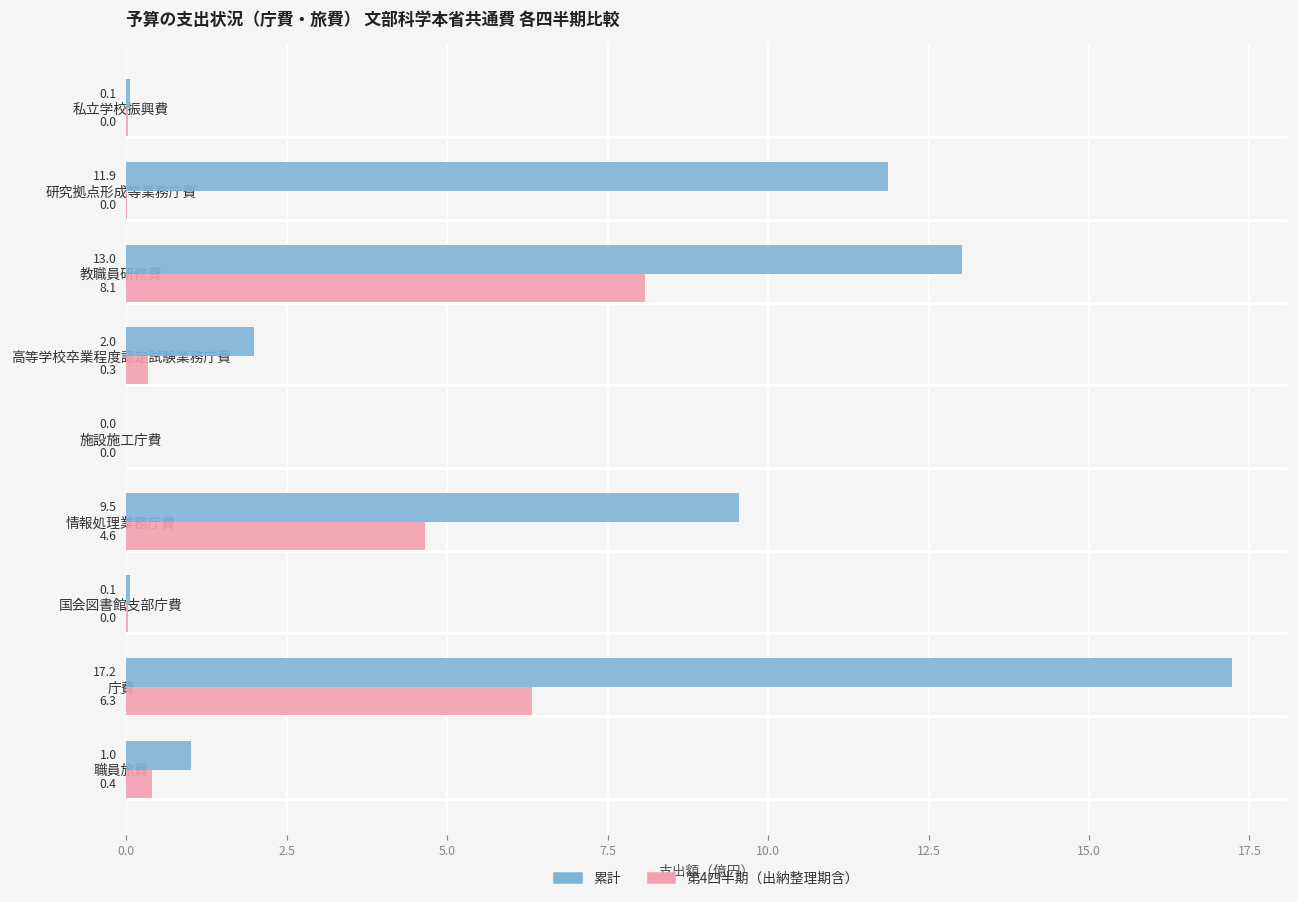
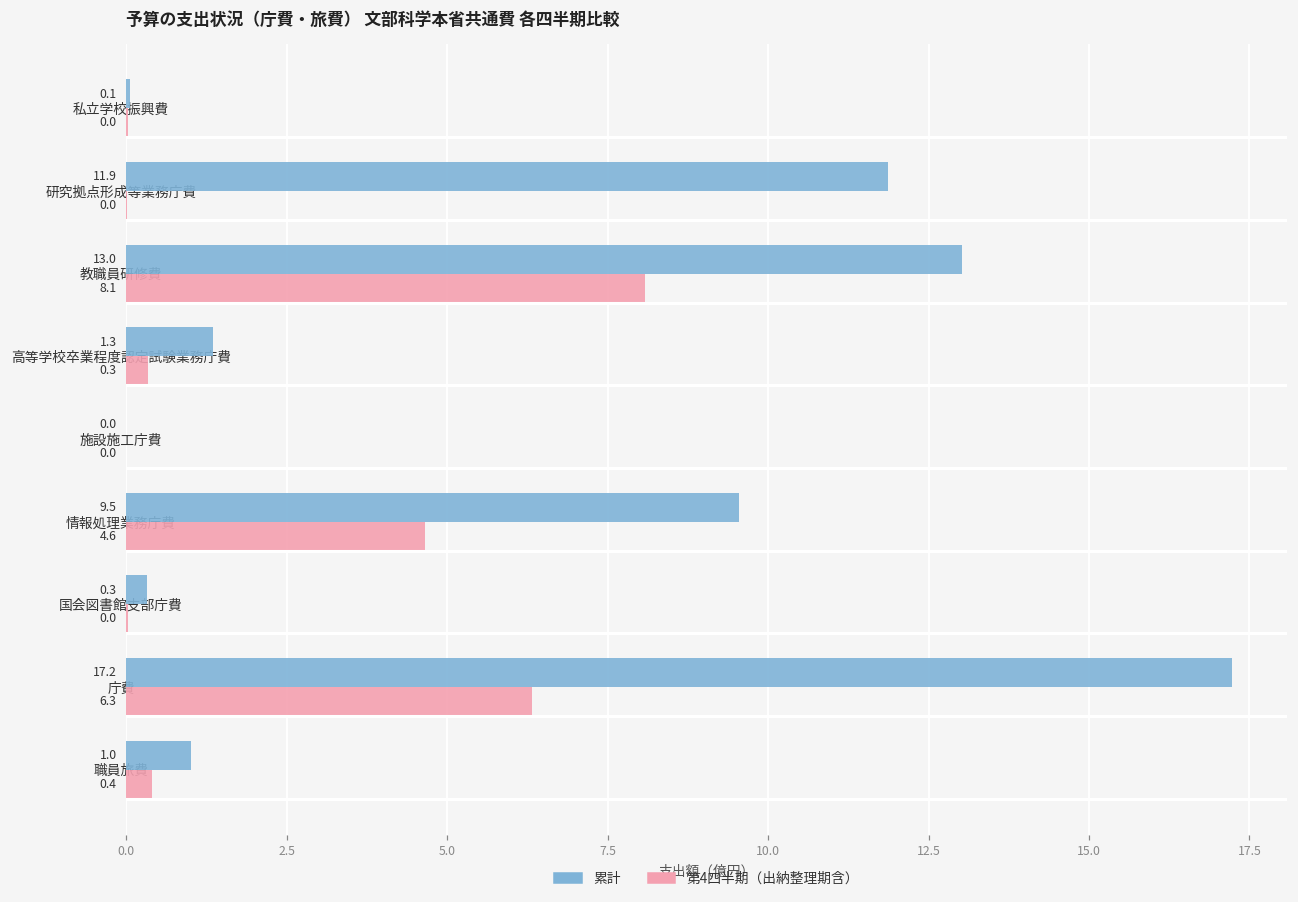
  {
    "累計": {
      "私立学校振興費": 0.1,
-     "高等学校卒業程度認定試験業務庁費": 2.0,
+     "高等学校卒業程度認定試験業務庁費": 1.3,
      "施設施工庁費": 0.0,
-     "国会図書館支部庁費": 0.1
+     "国会図書館支部庁費": 0.3
    }
  }
